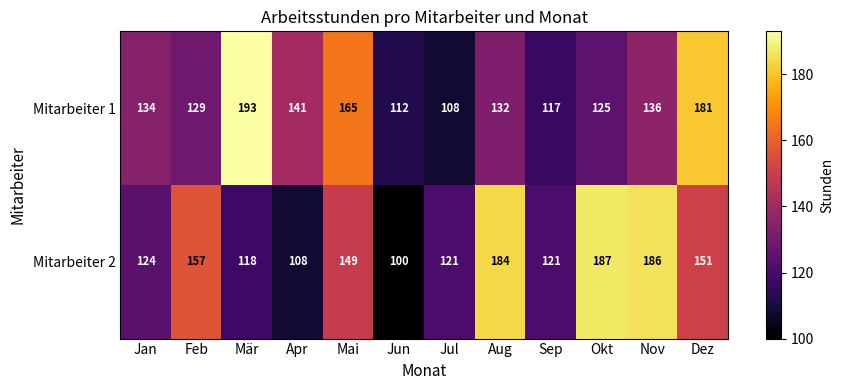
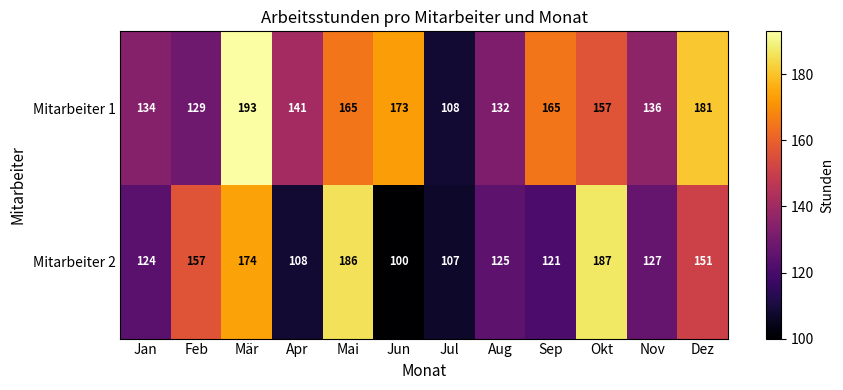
  {
    "Mitarbeiter 1": {
      "Jan": 134,
      "Feb": 129,
      "Mär": 193,
      "Apr": 141,
      "Mai": 165,
-     "Jun": 112,
+     "Jun": 173,
      "Jul": 108,
      "Aug": 132,
-     "Sep": 117,
-     "Okt": 125,
+     "Sep": 165,
+     "Okt": 157,
      "Nov": 136,
      "Dez": 181
    },
    "Mitarbeiter 2": {
      "Jan": 124,
      "Feb": 157,
-     "Mär": 118,
+     "Mär": 174,
      "Apr": 108,
-     "Mai": 149,
+     "Mai": 186,
      "Jun": 100,
-     "Jul": 121,
-     "Aug": 184,
+     "Jul": 107,
+     "Aug": 125,
      "Sep": 121,
      "Okt": 187,
-     "Nov": 186,
+     "Nov": 127,
      "Dez": 151
    }
  }
